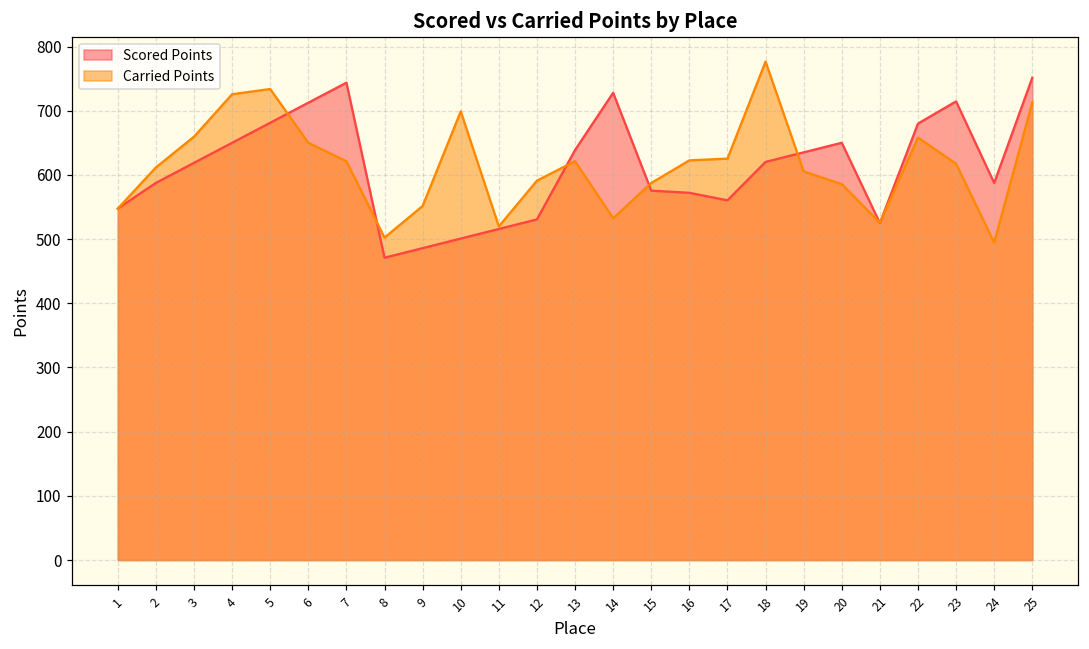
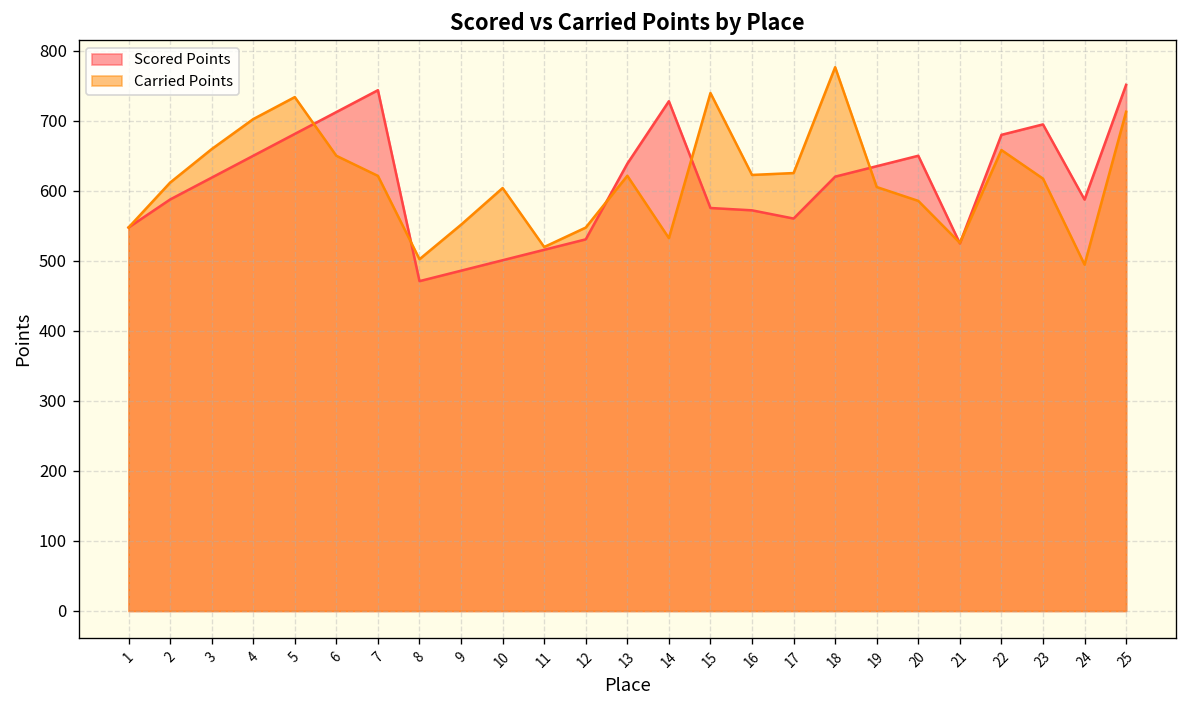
  {
    "Scored Points": {
      "2": 590,
      "3": 620,
      "4": 650,
      "5": 680,
      "6": 710,
      "7": 740,
      "8": 470,
      "9": 490,
      "10": 500,
      "12": 530,
      "13": 640,
      "14": 730,
      "15": 580,
      "16": 570,
      "17": 560,
      "18": 620,
      "19": 640,
      "20": 650,
      "22": 680,
-     "23": 710,
+     "23": 690,
      "24": 590,
      "25": 750
    },
    "Carried Points": {
      "2": 610,
      "3": 660,
-     "4": 730,
+     "4": 700,
      "5": 730,
      "6": 650,
      "7": 620,
      "8": 500,
      "9": 550,
-     "10": 700,
-     "12": 590,
+     "10": 600,
+     "12": 550,
      "13": 620,
      "14": 530,
-     "15": 590,
+     "15": 740,
      "16": 620,
      "17": 630,
      "18": 780,
      "19": 610,
      "20": 590,
      "22": 660,
      "23": 620,
      "24": 490,
      "25": 710
    }
  }
